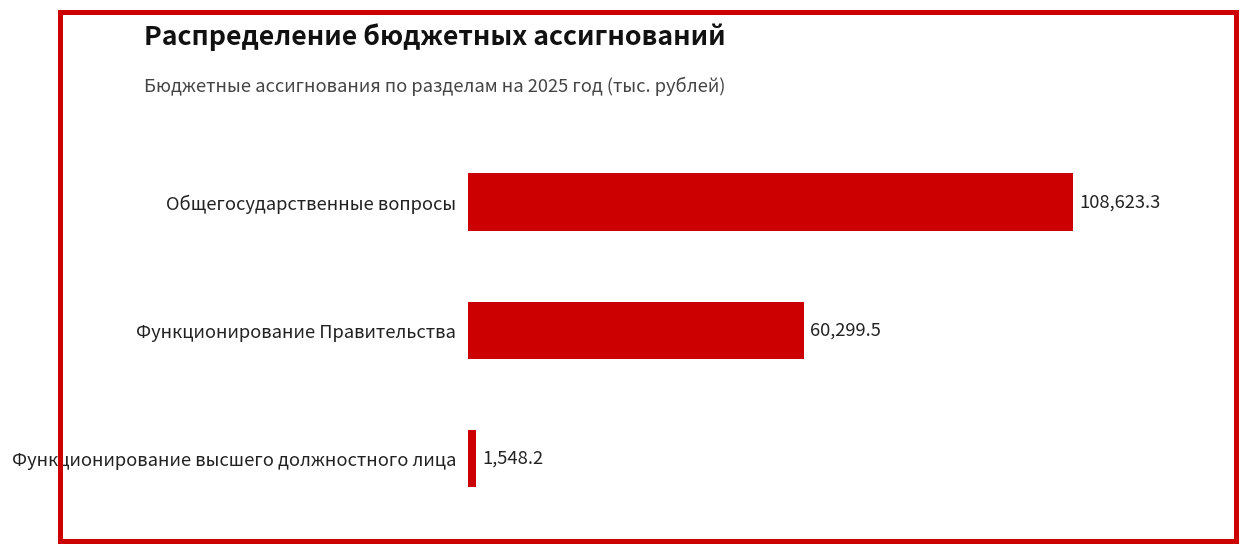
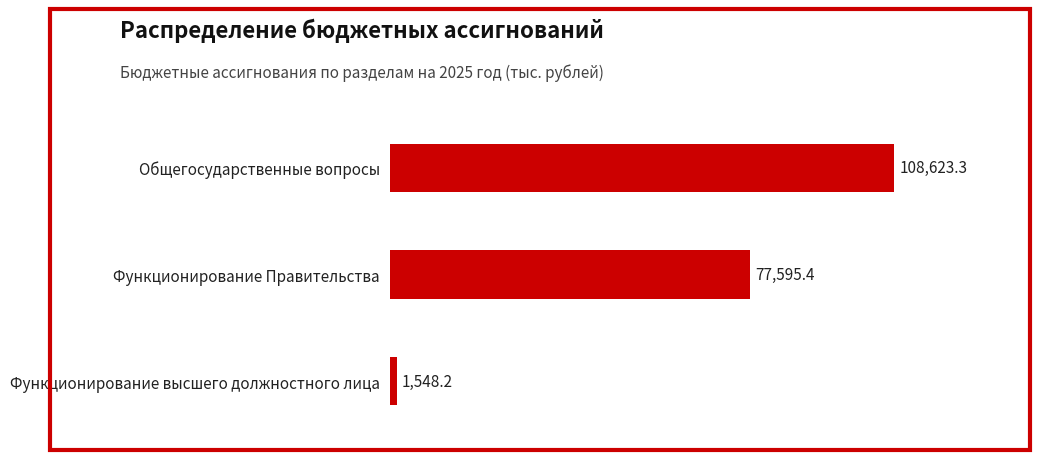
  {
    "Общегосударственные вопросы": "108,623.3",
-   "Функционирование Правительства": "60,299.5",
+   "Функционирование Правительства": "77,595.4",
    "Функционирование высшего должностного лица": "1,548.2"
  }
